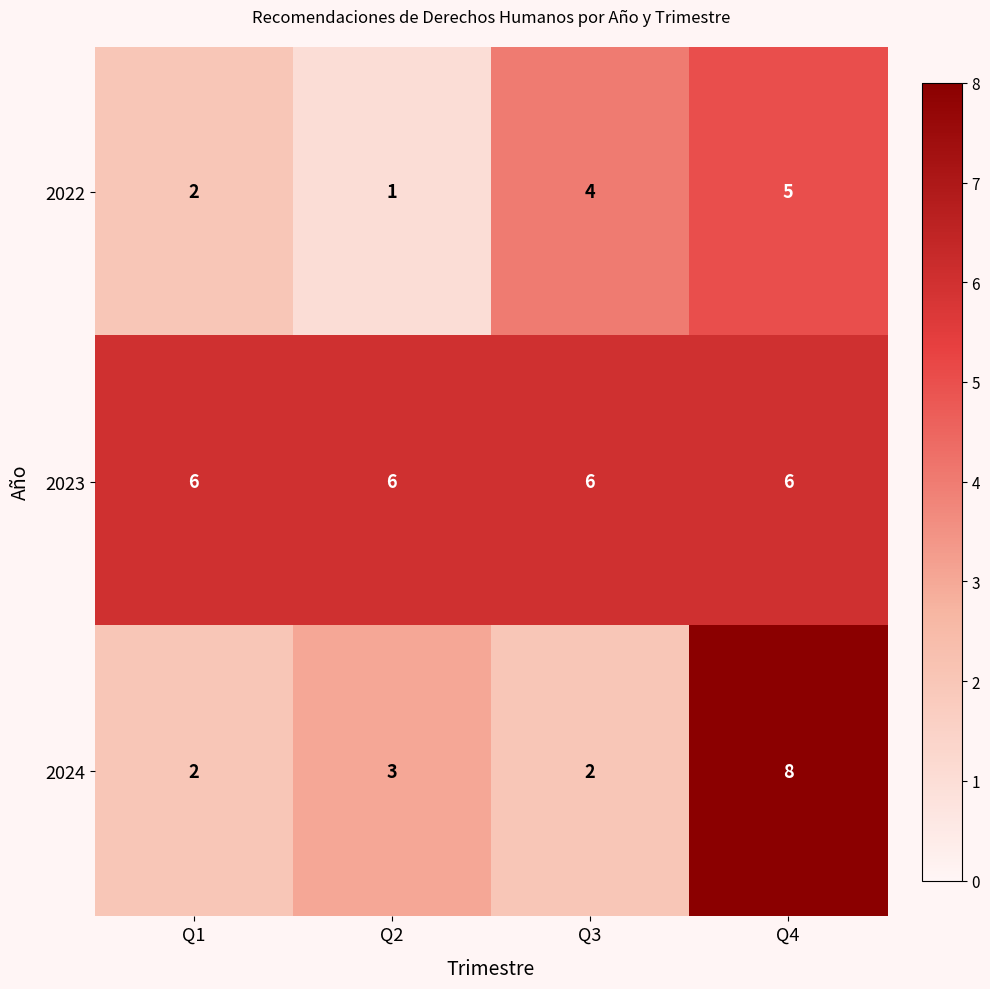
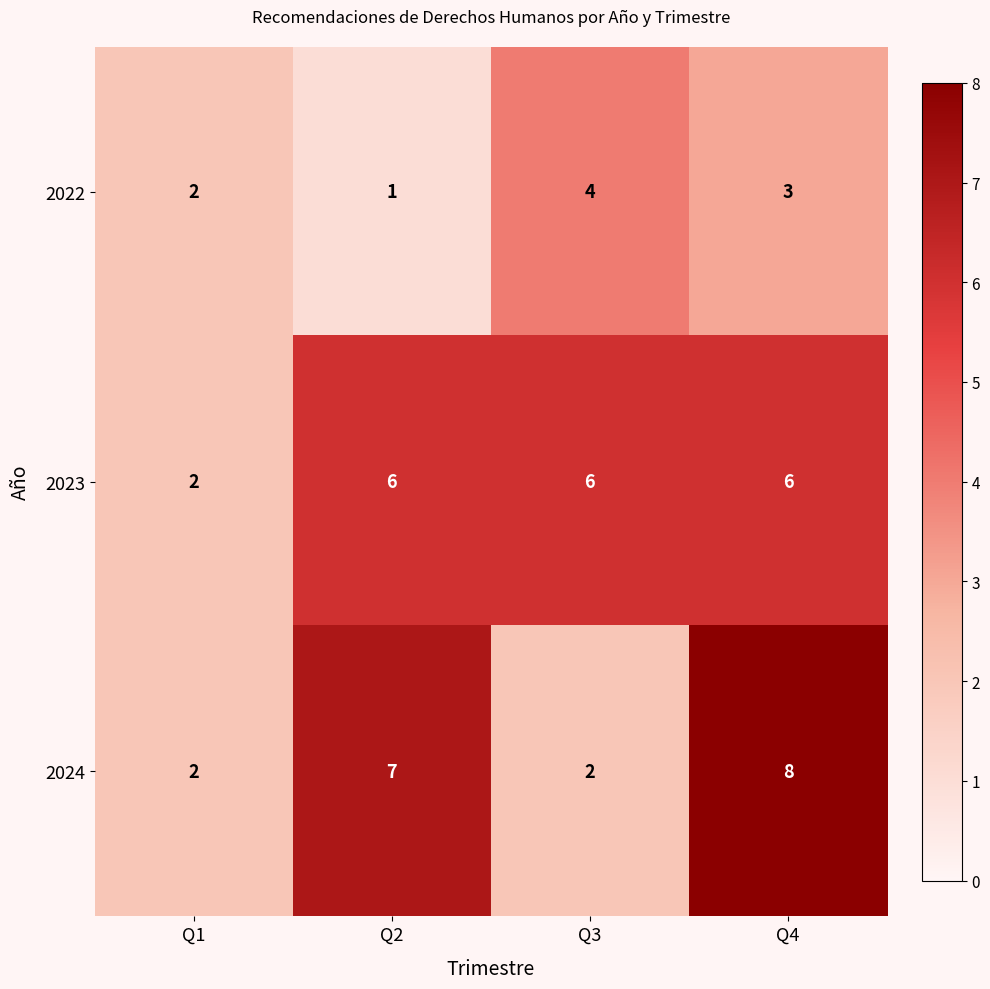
  {
    "2022": {
      "Q1": 2,
      "Q2": 1,
      "Q3": 4,
-     "Q4": 5
+     "Q4": 3
    },
    "2023": {
-     "Q1": 6,
+     "Q1": 2,
      "Q2": 6,
      "Q3": 6,
      "Q4": 6
    },
    "2024": {
      "Q1": 2,
-     "Q2": 3,
+     "Q2": 7,
      "Q3": 2,
      "Q4": 8
    }
  }
